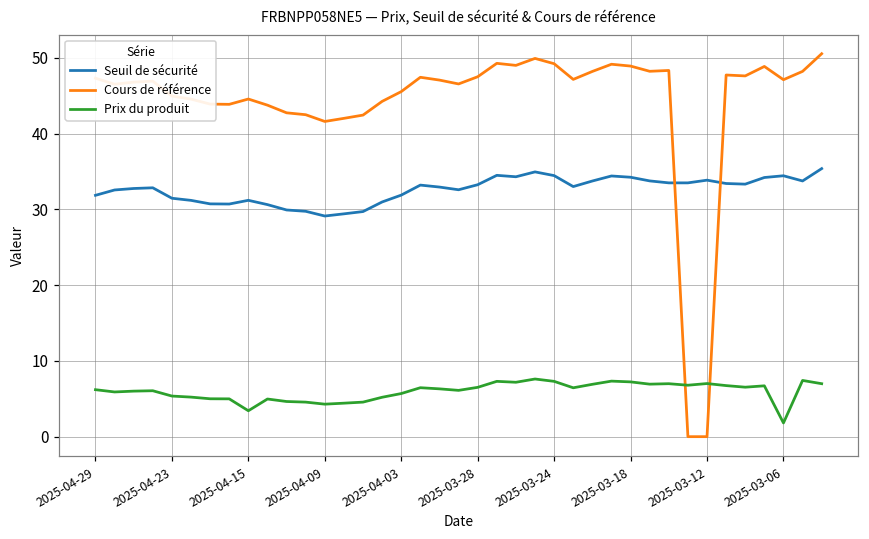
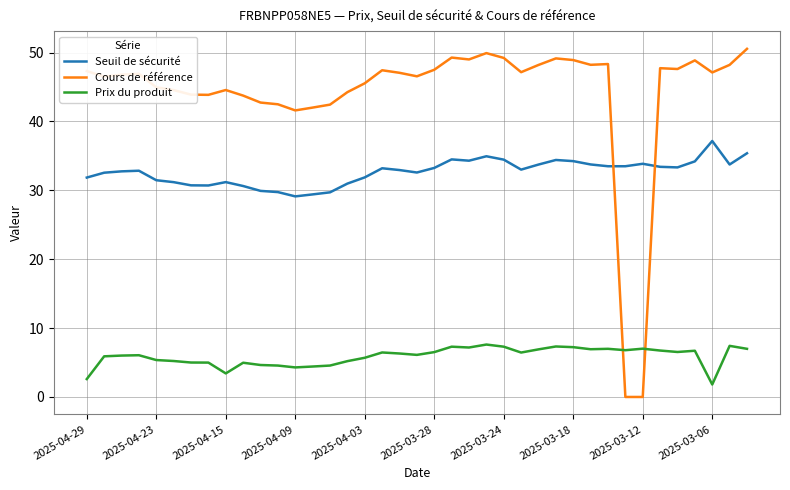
  {
    "Seuil de sécurité": {
      "2025-04-29": 32,
      "2025-04-23": 31,
      "2025-04-15": 31,
      "2025-04-09": 29,
      "2025-04-03": 32,
      "2025-03-28": 33,
      "2025-03-24": 34,
      "2025-03-18": 34,
      "2025-03-12": 34,
-     "2025-03-06": 34
+     "2025-03-06": 37
    },
    "Cours de référence": {
      "2025-04-15": 45,
      "2025-04-09": 42,
      "2025-04-03": 46,
      "2025-03-28": 48,
      "2025-03-24": 49,
      "2025-03-18": 49,
      "2025-03-12": 0,
      "2025-03-06": 47
    },
    "Prix du produit": {
-     "2025-04-29": 6,
+     "2025-04-29": 3,
      "2025-04-23": 5,
      "2025-04-15": 3,
      "2025-04-09": 4,
      "2025-04-03": 6,
      "2025-03-28": 7,
      "2025-03-24": 7,
      "2025-03-18": 7,
      "2025-03-12": 7,
      "2025-03-06": 2
    }
  }
